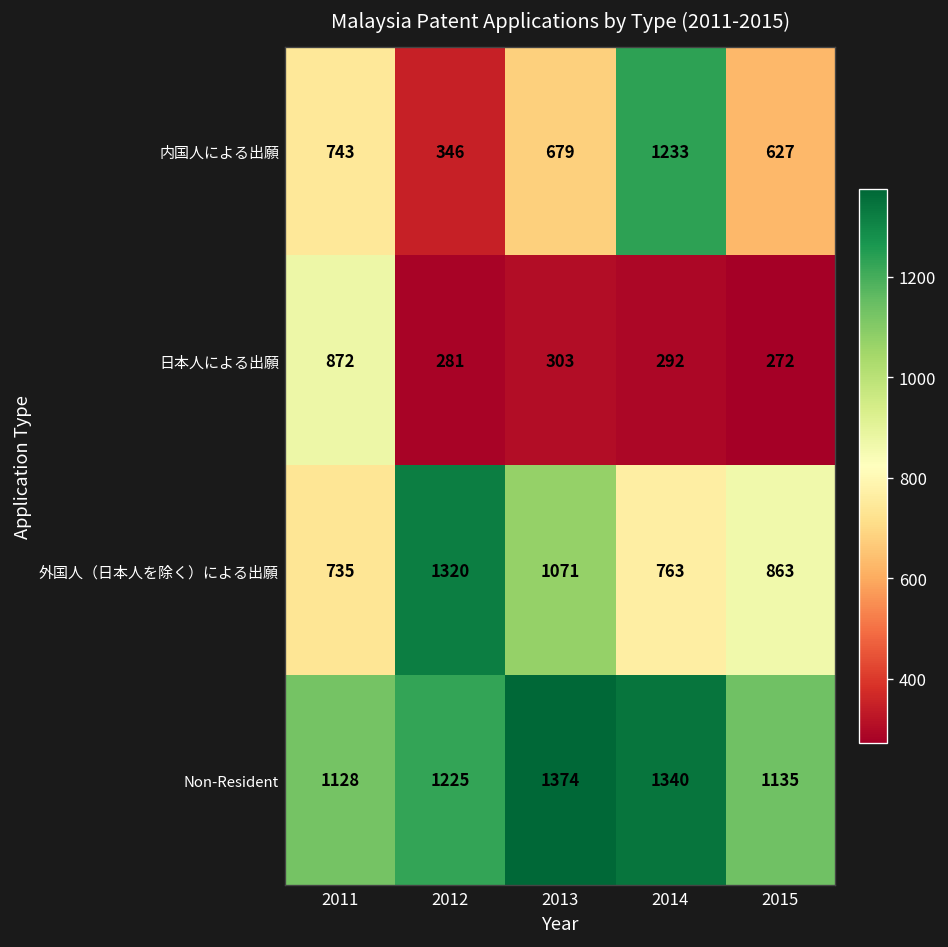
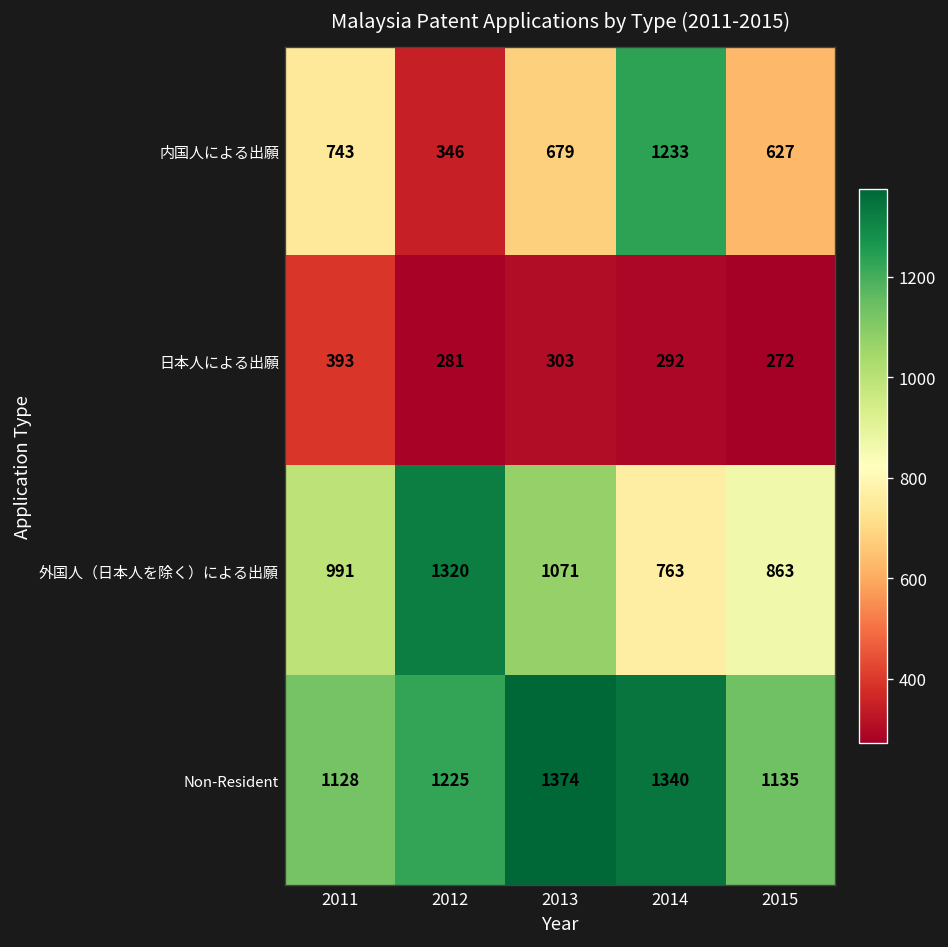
  {
    "内国人による出願": {
      "2011": 743,
      "2012": 346,
      "2013": 679,
      "2014": 1233,
      "2015": 627
    },
    "日本人による出願": {
-     "2011": 872,
+     "2011": 393,
      "2012": 281,
      "2013": 303,
      "2014": 292,
      "2015": 272
    },
    "外国人（日本人を除く）による出願": {
-     "2011": 735,
+     "2011": 991,
      "2012": 1320,
      "2013": 1071,
      "2014": 763,
      "2015": 863
    },
    "Non-Resident": {
      "2011": 1128,
      "2012": 1225,
      "2013": 1374,
      "2014": 1340,
      "2015": 1135
    }
  }
